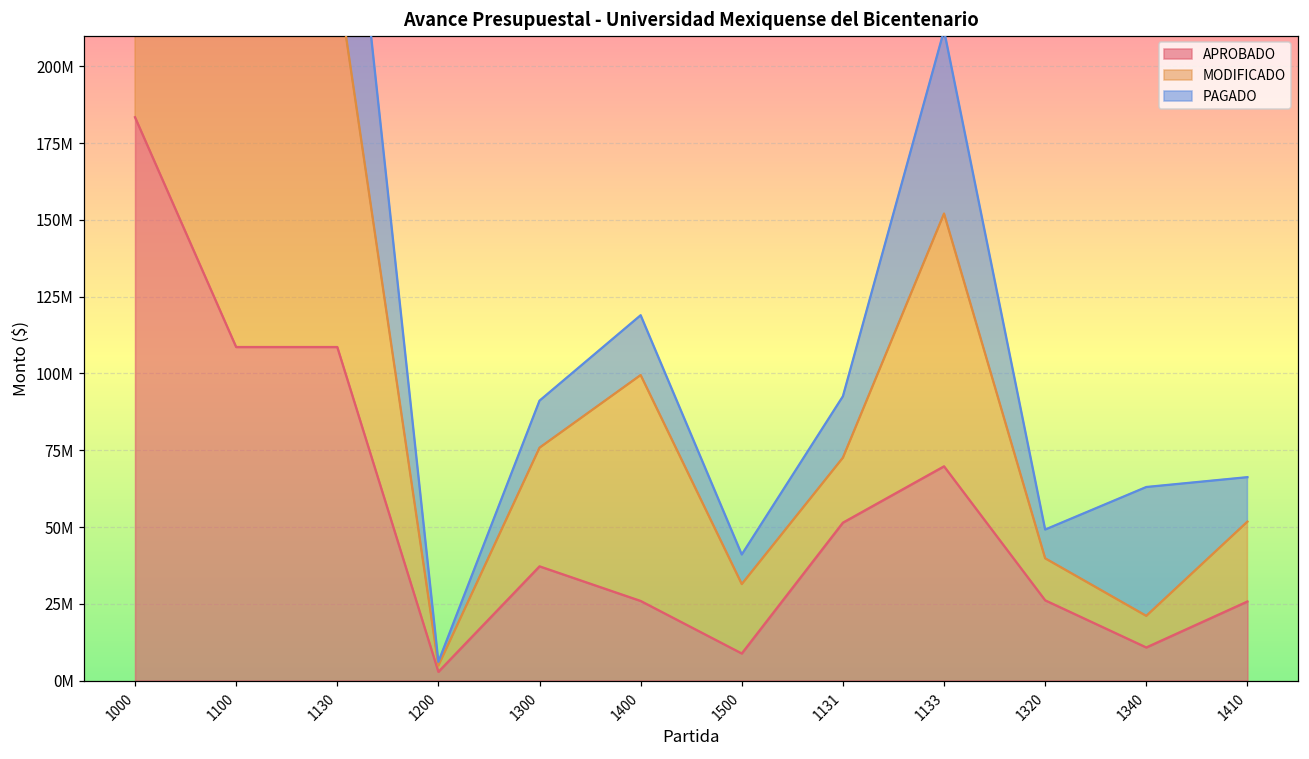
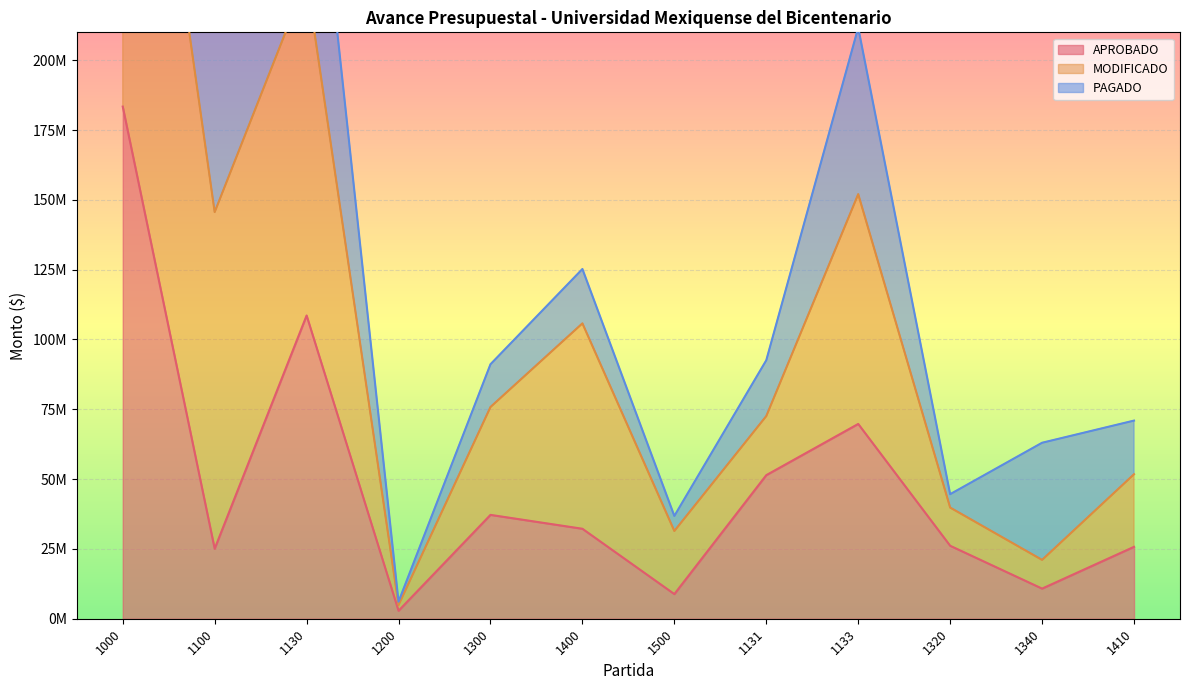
  {
    "APROBADO": {
      "1000": 183000000,
-     "1100": 109000000,
+     "1100": 25000000,
      "1130": 109000000,
      "1200": 3000000,
      "1300": 37000000,
-     "1400": 26000000,
+     "1400": 32000000,
      "1500": 9000000,
      "1131": 51000000,
      "1133": 70000000,
      "1320": 26000000,
      "1340": 11000000,
      "1410": 26000000
    },
    "MODIFICADO": {
      "1200": 2000000,
      "1300": 39000000,
      "1400": 74000000,
      "1500": 23000000,
      "1131": 21000000,
      "1133": 82000000,
      "1320": 14000000,
      "1340": 10000000,
      "1410": 26000000
    },
    "PAGADO": {
      "1200": 1000000,
      "1300": 15000000,
      "1400": 19000000,
-     "1500": 10000000,
+     "1500": 5000000,
      "1131": 20000000,
-     "1320": 9000000,
+     "1320": 5000000,
      "1340": 42000000,
-     "1410": 14000000
+     "1410": 19000000
    }
  }
